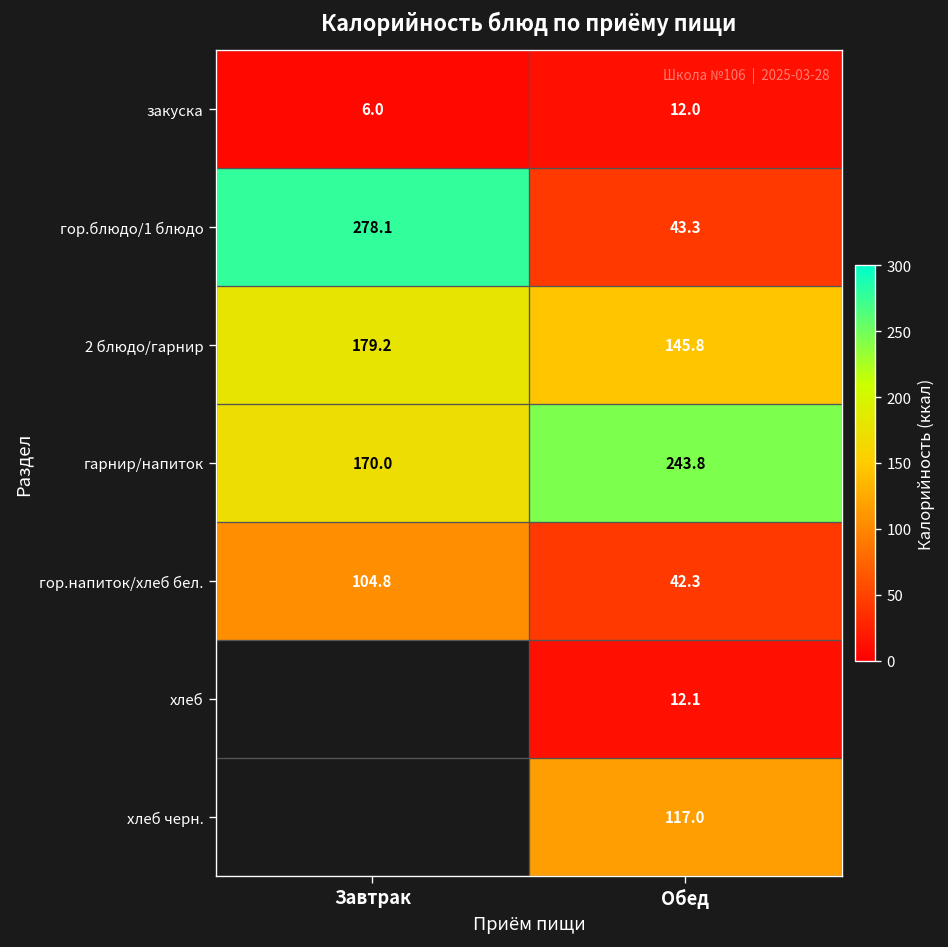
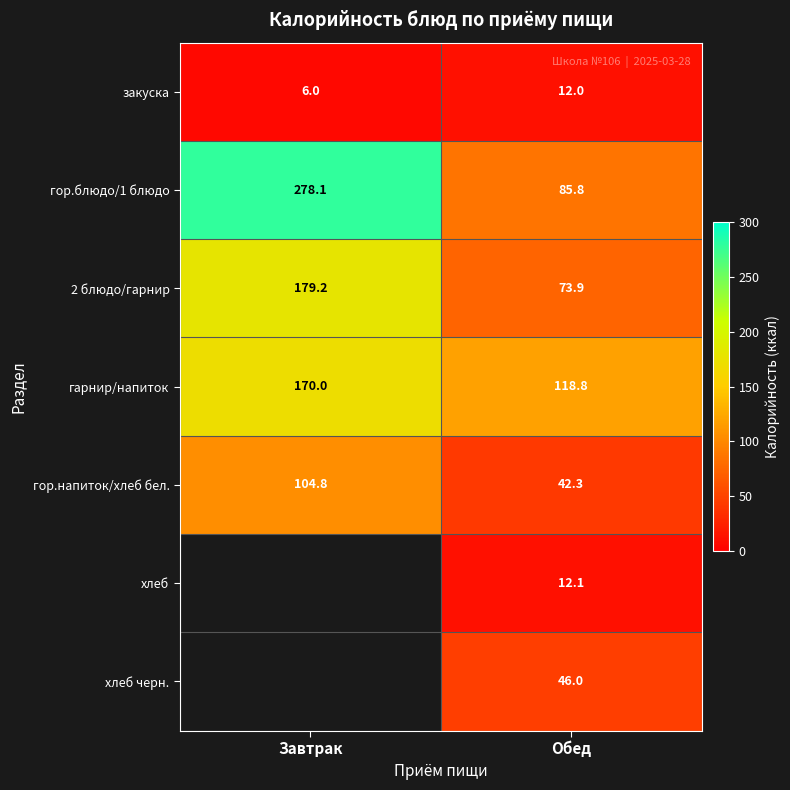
  {
    "закуска": {
      "Завтрак": 6.0
    },
    "гор.блюдо/1 блюдо": {
      "Завтрак": 278.1,
-     "Обед": 43.3
+     "Обед": 85.8
    },
    "2 блюдо/гарнир": {
      "Завтрак": 179.2,
-     "Обед": 145.8
+     "Обед": 73.9
    },
    "гарнир/напиток": {
      "Завтрак": 170.0,
-     "Обед": 243.8
+     "Обед": 118.8
    },
    "гор.напиток/хлеб бел.": {
      "Завтрак": 104.8,
      "Обед": 42.3
    },
    "хлеб": {
      "Обед": 12.1
    },
    "хлеб черн.": {
-     "Обед": 117.0
+     "Обед": 46.0
    }
  }
